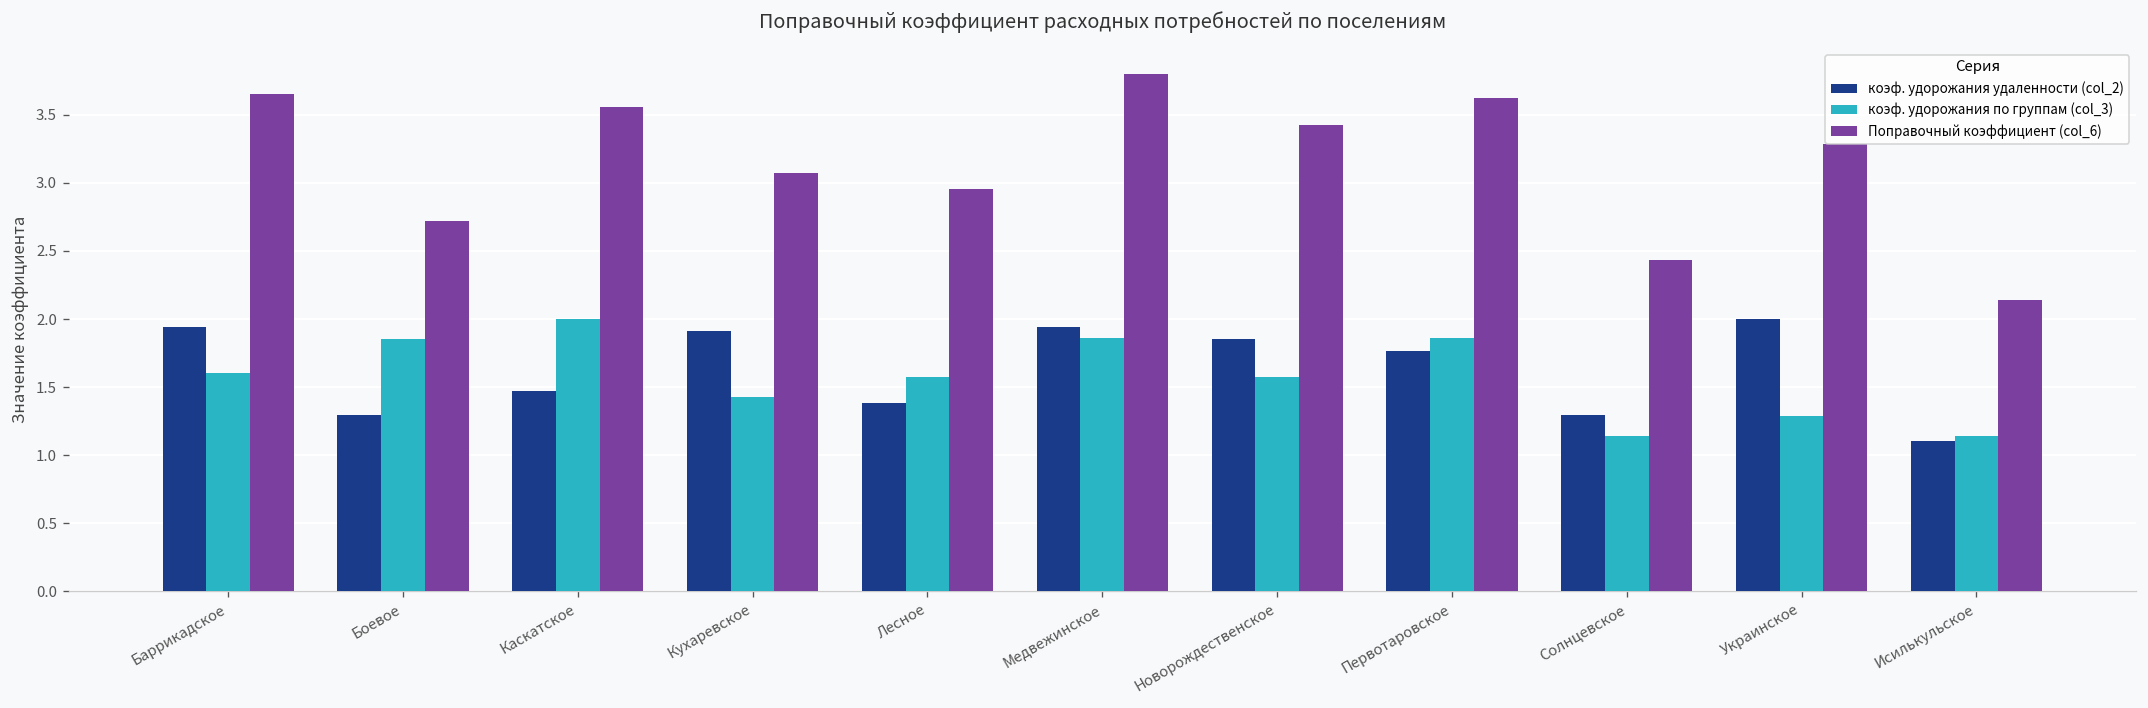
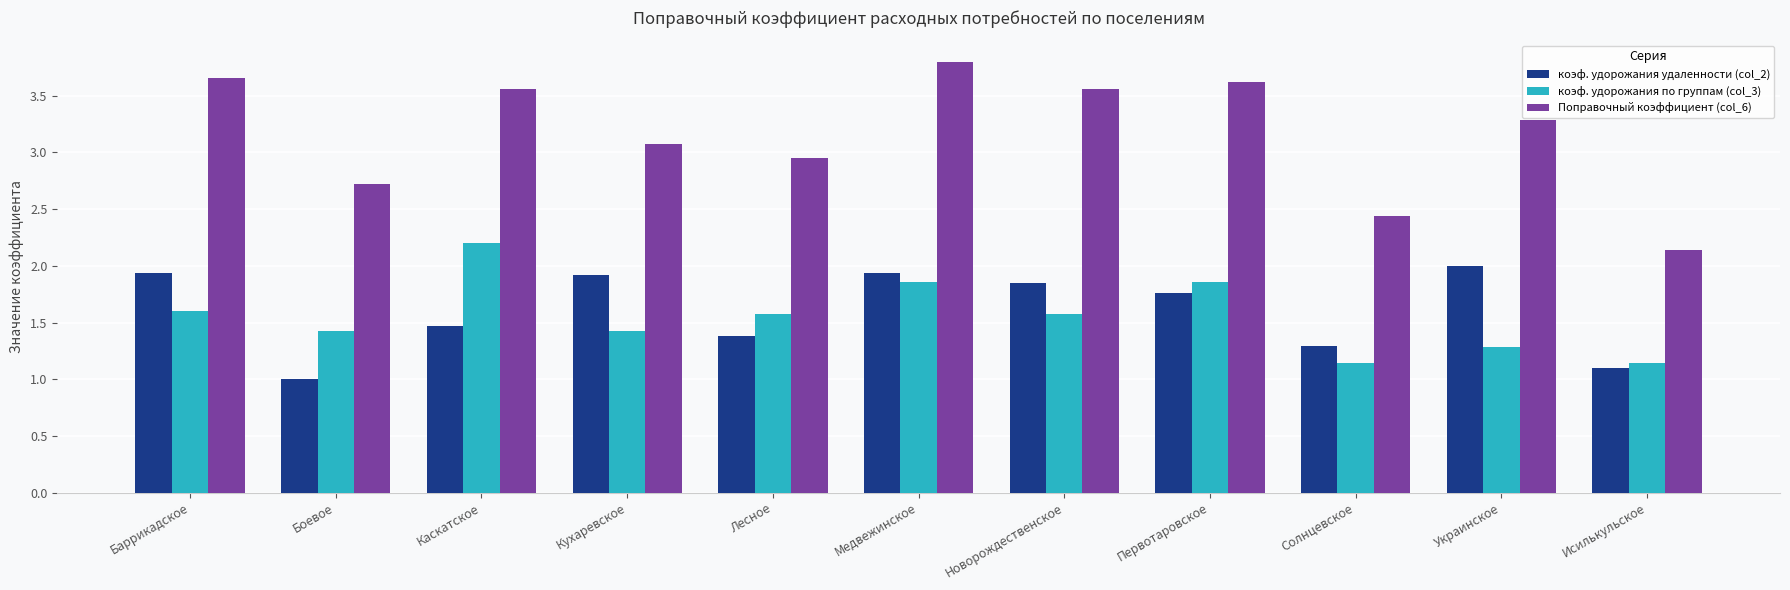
  {
    "коэф. удорожания удаленности (col_2)": {
      "Баррикадское": 1.94,
-     "Боевое": 1.29,
+     "Боевое": 1.01,
      "Каскатское": 1.47,
      "Кухаревское": 1.92,
      "Лесное": 1.38,
      "Медвежинское": 1.94,
      "Новорождественское": 1.85,
      "Первотаровское": 1.76,
      "Солнцевское": 1.29,
      "Украинское": 2.00,
      "Исилькульское": 1.10
    },
    "коэф. удорожания по группам (col_3)": {
      "Баррикадское": 1.60,
-     "Боевое": 1.85,
-     "Каскатское": 2.0,
+     "Боевое": 1.43,
+     "Каскатское": 2.2,
      "Кухаревское": 1.43,
      "Лесное": 1.57,
      "Медвежинское": 1.86,
      "Новорождественское": 1.57,
      "Первотаровское": 1.86,
      "Солнцевское": 1.14,
      "Украинское": 1.29,
      "Исилькульское": 1.14
    },
    "Поправочный коэффициент (col_6)": {
      "Баррикадское": 3.66,
      "Боевое": 2.72,
      "Каскатское": 3.56,
      "Кухаревское": 3.08,
      "Лесное": 2.95,
      "Медвежинское": 3.80,
-     "Новорождественское": 3.42,
+     "Новорождественское": 3.56,
      "Первотаровское": 3.62,
      "Солнцевское": 2.44,
      "Украинское": 3.29,
      "Исилькульское": 2.14
    }
  }
